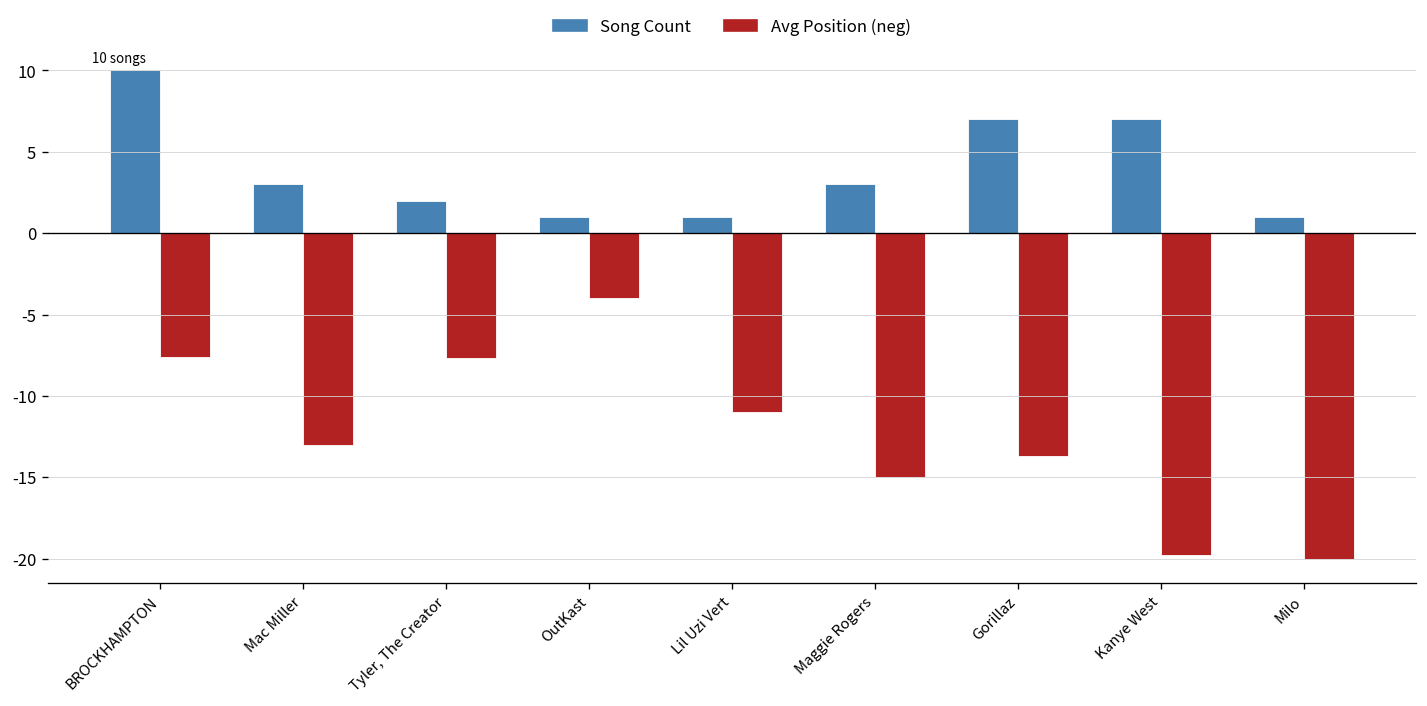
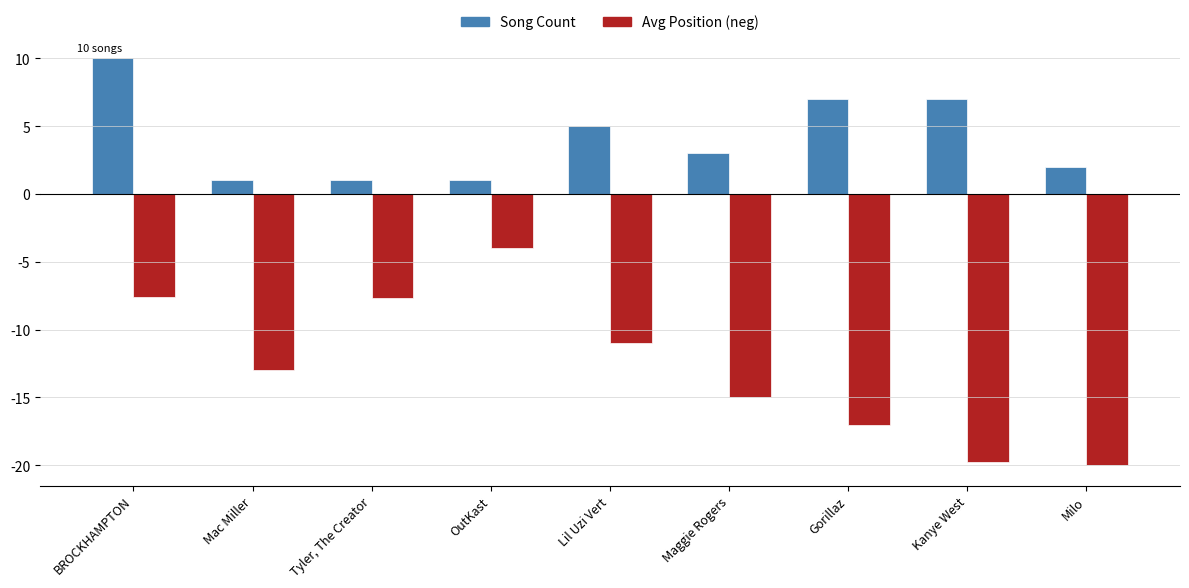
  {
    "Song Count": {
-     "Mac Miller": 3,
-     "Tyler, The Creator": 2,
+     "Mac Miller": 1,
+     "Tyler, The Creator": 1,
      "OutKast": 1,
-     "Lil Uzi Vert": 1,
+     "Lil Uzi Vert": 5,
      "Maggie Rogers": 3,
      "Gorillaz": 7,
      "Kanye West": 7,
-     "Milo": 1
+     "Milo": 2
    },
    "Avg Position (neg)": {
      "BROCKHAMPTON": -7.6,
      "Mac Miller": -13.0,
      "Tyler, The Creator": -7.7,
      "OutKast": -4.0,
      "Lil Uzi Vert": -11.0,
      "Maggie Rogers": -15.0,
-     "Gorillaz": -13.7,
+     "Gorillaz": -17.0,
      "Kanye West": -19.8,
      "Milo": -20.0
    }
  }
